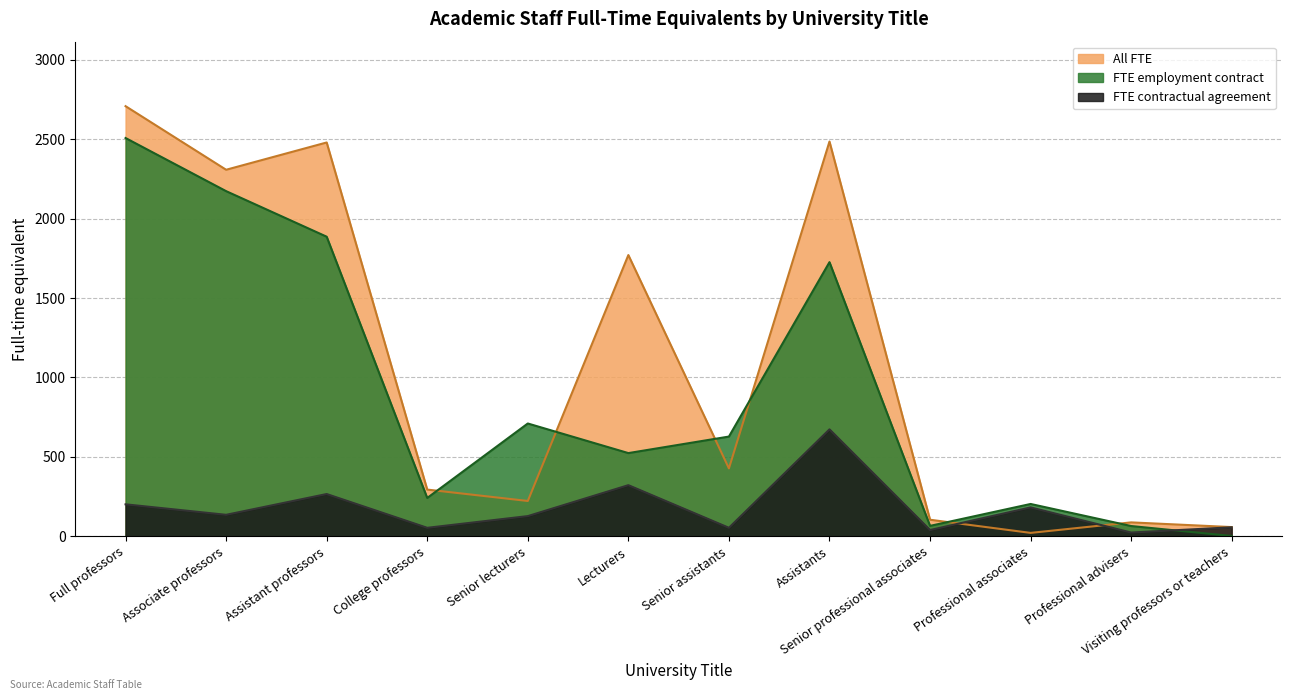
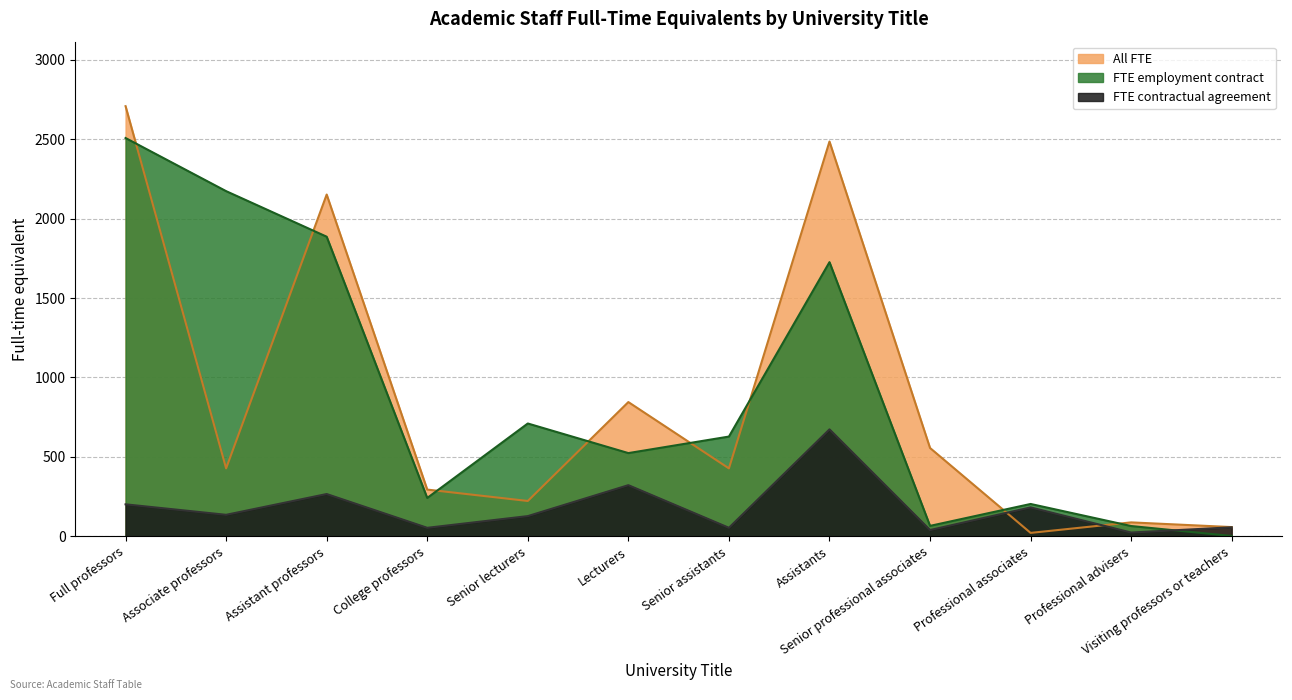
  {
    "All FTE": {
      "Full professors": 2710,
-     "Associate professors": 2310,
-     "Assistant professors": 2480,
+     "Associate professors": 430,
+     "Assistant professors": 2150,
      "College professors": 290,
      "Senior lecturers": 220,
-     "Lecturers": 1770,
+     "Lecturers": 840,
      "Senior assistants": 430,
      "Assistants": 2490,
-     "Senior professional associates": 100,
+     "Senior professional associates": 560,
      "Professional associates": 20,
      "Professional advisers": 90
    }
  }
